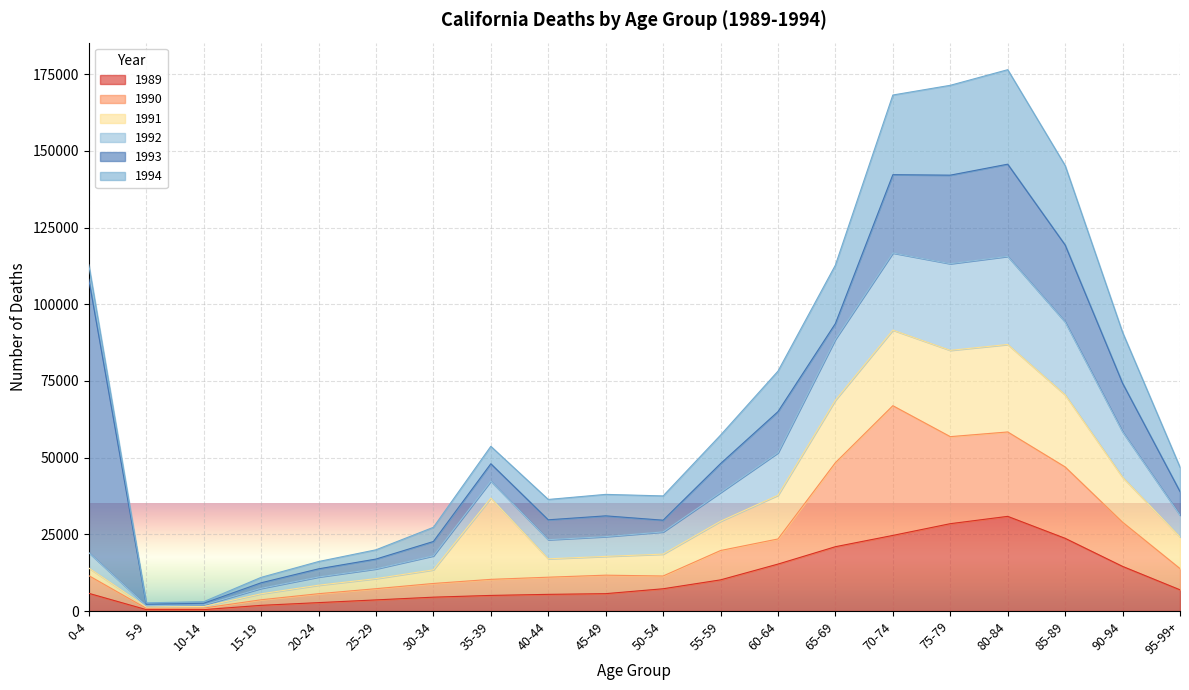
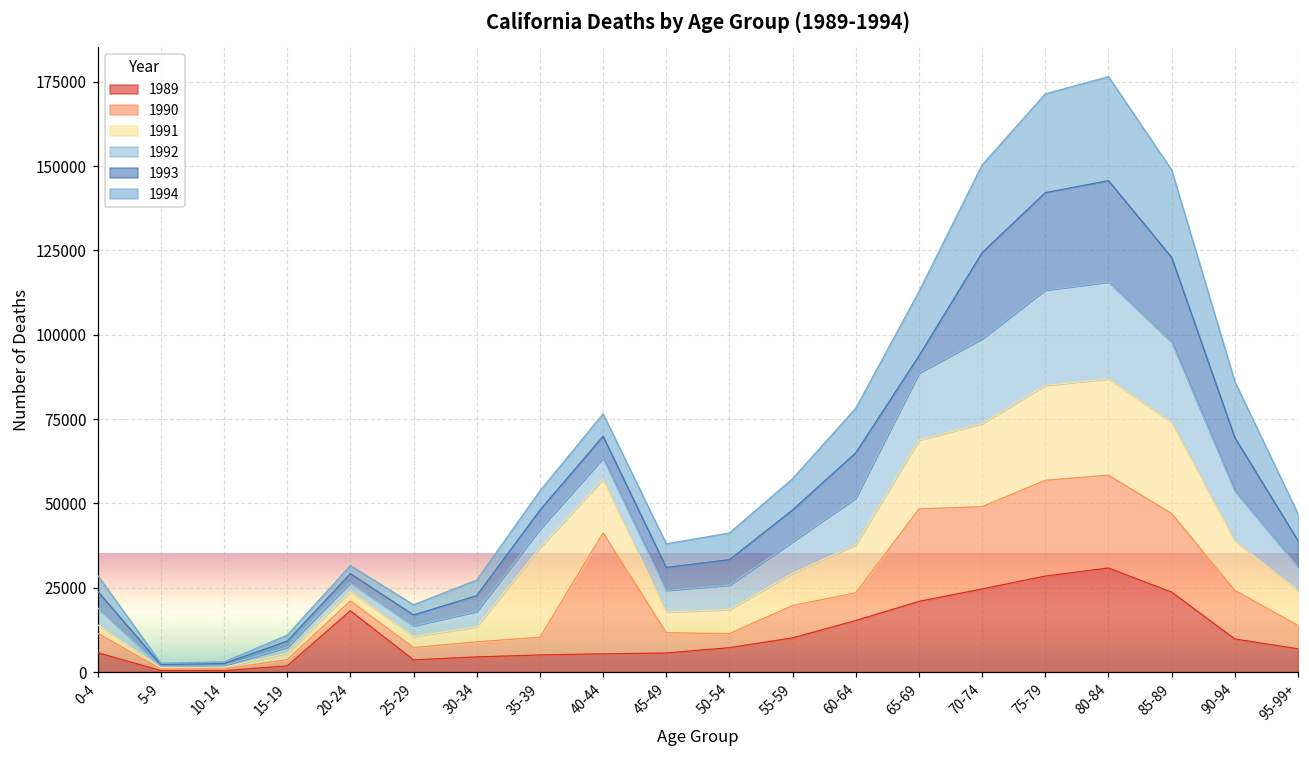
  {
    "1989": {
      "0-4": 6000,
      "15-19": 2000,
-     "20-24": 3000,
+     "20-24": 18000,
      "25-29": 4000,
      "30-34": 5000,
      "35-39": 5000,
      "40-44": 5000,
      "45-49": 6000,
      "50-54": 7000,
      "55-59": 10000,
      "60-64": 15000,
      "65-69": 21000,
      "70-74": 25000,
      "75-79": 28000,
      "80-84": 31000,
      "85-89": 24000,
-     "90-94": 15000,
+     "90-94": 10000,
      "95-99+": 7000
    },
    "1990": {
      "0-4": 6000,
      "15-19": 2000,
      "20-24": 3000,
      "25-29": 4000,
      "30-34": 4000,
      "35-39": 5000,
-     "40-44": 6000,
+     "40-44": 36000,
      "45-49": 6000,
      "50-54": 4000,
      "55-59": 10000,
      "60-64": 8000,
      "65-69": 27000,
-     "70-74": 42000,
+     "70-74": 24000,
      "75-79": 28000,
      "80-84": 28000,
      "85-89": 23000,
      "90-94": 14000,
      "95-99+": 7000
    },
    "1991": {
      "0-4": 2000,
      "15-19": 2000,
      "20-24": 3000,
      "25-29": 3000,
      "30-34": 4000,
      "35-39": 26000,
-     "40-44": 6000,
+     "40-44": 16000,
      "45-49": 6000,
      "50-54": 7000,
      "55-59": 10000,
      "60-64": 14000,
      "65-69": 20000,
      "70-74": 25000,
      "75-79": 28000,
      "80-84": 29000,
-     "85-89": 23000,
+     "85-89": 27000,
      "90-94": 15000,
      "95-99+": 10000
    },
    "1993": {
-     "0-4": 89000,
+     "0-4": 5000,
      "15-19": 2000,
      "20-24": 3000,
      "25-29": 3000,
      "30-34": 5000,
      "35-39": 6000,
      "40-44": 6000,
      "45-49": 7000,
-     "50-54": 4000,
+     "50-54": 8000,
      "55-59": 9000,
      "60-64": 13000,
      "65-69": 5000,
      "70-74": 26000,
      "75-79": 29000,
      "80-84": 30000,
      "85-89": 25000,
      "90-94": 16000,
      "95-99+": 8000
    }
  }
